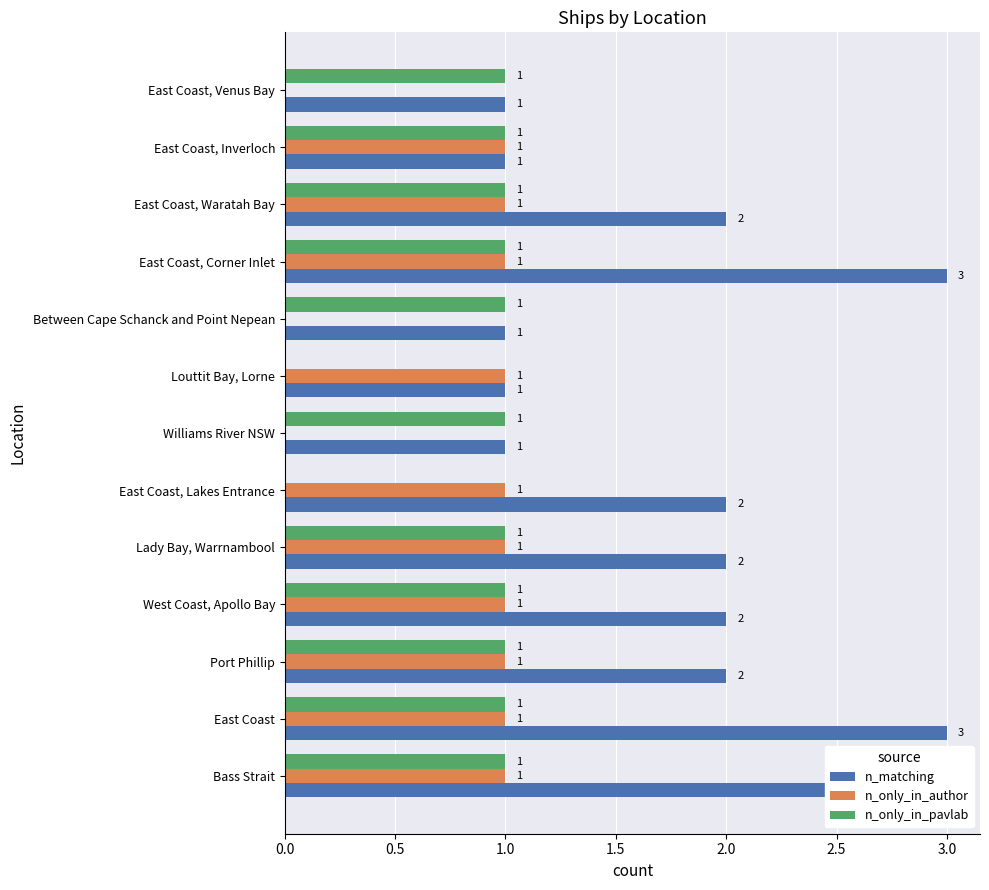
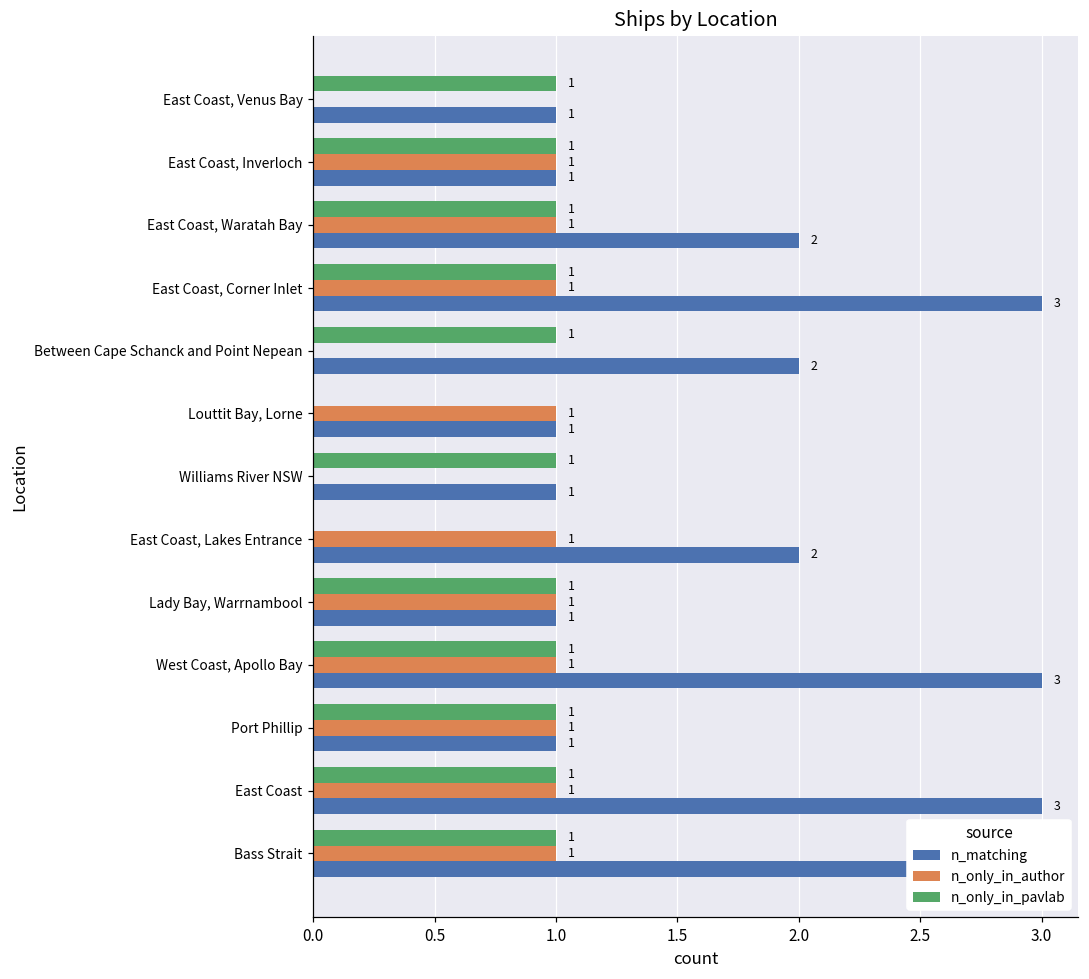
  {
    "n_matching": {
      "East Coast, Venus Bay": 1,
      "East Coast, Inverloch": 1,
      "East Coast, Waratah Bay": 2,
      "East Coast, Corner Inlet": 3,
-     "Between Cape Schanck and Point Nepean": 1,
+     "Between Cape Schanck and Point Nepean": 2,
      "Louttit Bay, Lorne": 1,
      "Williams River NSW": 1,
      "East Coast, Lakes Entrance": 2,
-     "Lady Bay, Warrnambool": 2,
-     "West Coast, Apollo Bay": 2,
-     "Port Phillip": 2,
+     "Lady Bay, Warrnambool": 1,
+     "West Coast, Apollo Bay": 3,
+     "Port Phillip": 1,
      "East Coast": 3
    },
    "n_only_in_author": {
      "East Coast, Inverloch": 1,
      "East Coast, Waratah Bay": 1,
      "East Coast, Corner Inlet": 1,
      "Louttit Bay, Lorne": 1,
      "East Coast, Lakes Entrance": 1,
      "Lady Bay, Warrnambool": 1,
      "West Coast, Apollo Bay": 1,
      "Port Phillip": 1,
      "East Coast": 1,
      "Bass Strait": 1
    },
    "n_only_in_pavlab": {
      "East Coast, Venus Bay": 1,
      "East Coast, Inverloch": 1,
      "East Coast, Waratah Bay": 1,
      "East Coast, Corner Inlet": 1,
      "Between Cape Schanck and Point Nepean": 1,
      "Williams River NSW": 1,
      "Lady Bay, Warrnambool": 1,
      "West Coast, Apollo Bay": 1,
      "Port Phillip": 1,
      "East Coast": 1,
      "Bass Strait": 1
    }
  }
